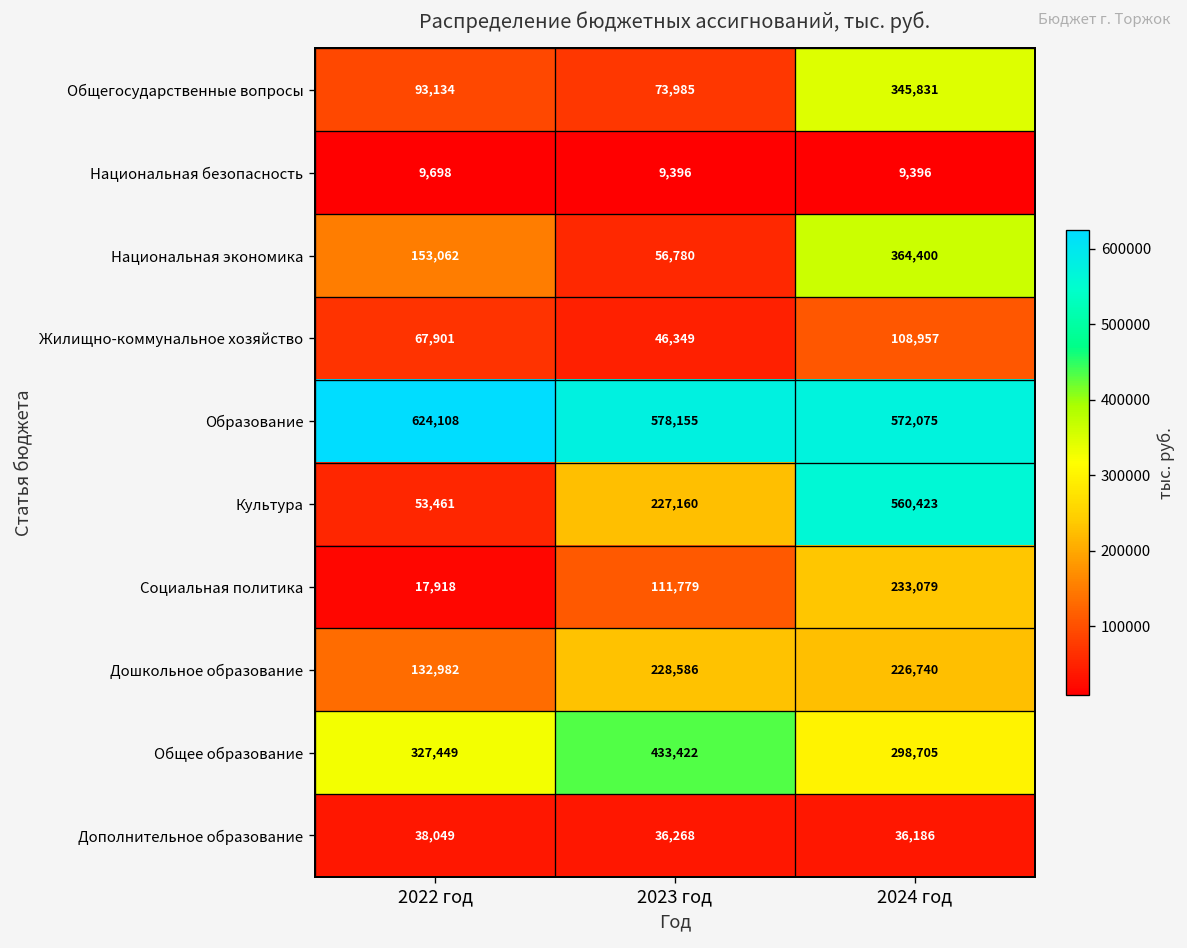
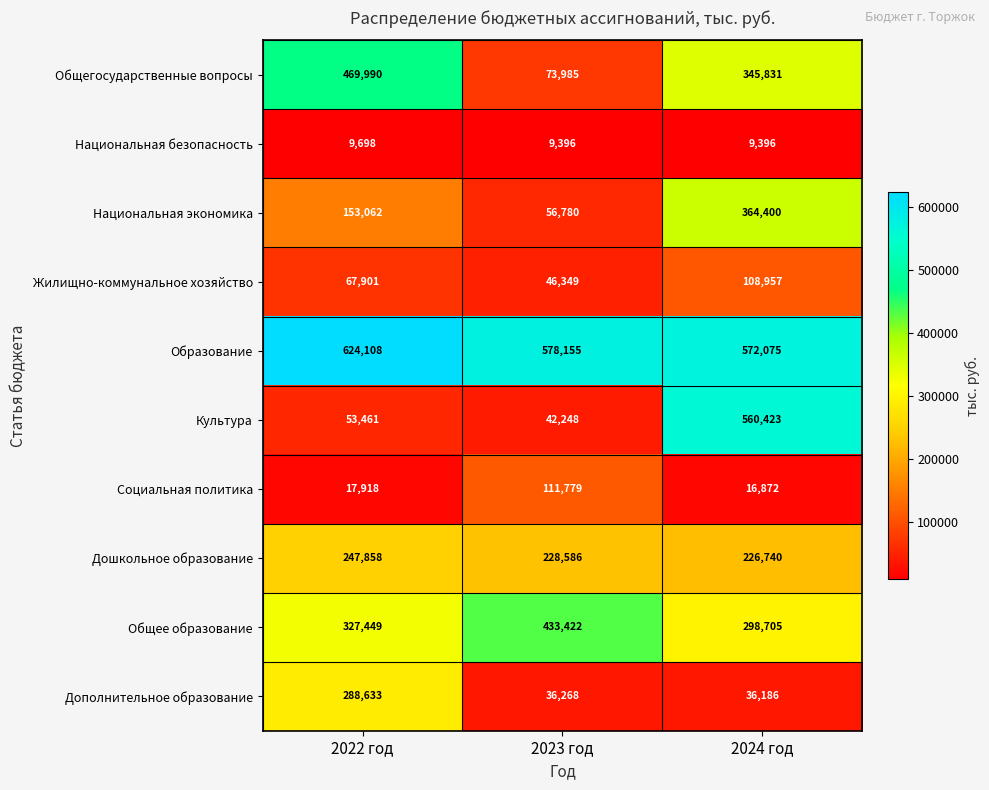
  {
    "Общегосударственные вопросы": {
-     "2022 год": "93,134",
+     "2022 год": "469,990",
      "2023 год": "73,985",
      "2024 год": "345,831"
    },
    "Национальная безопасность": {
      "2022 год": "9,698",
      "2023 год": "9,396",
      "2024 год": "9,396"
    },
    "Национальная экономика": {
      "2022 год": "153,062",
      "2023 год": "56,780",
      "2024 год": "364,400"
    },
    "Жилищно-коммунальное хозяйство": {
      "2022 год": "67,901",
      "2023 год": "46,349",
      "2024 год": "108,957"
    },
    "Образование": {
      "2022 год": "624,108",
      "2023 год": "578,155",
      "2024 год": "572,075"
    },
    "Культура": {
      "2022 год": "53,461",
-     "2023 год": "227,160",
+     "2023 год": "42,248",
      "2024 год": "560,423"
    },
    "Социальная политика": {
      "2022 год": "17,918",
      "2023 год": "111,779",
-     "2024 год": "233,079"
+     "2024 год": "16,872"
    },
    "Дошкольное образование": {
-     "2022 год": "132,982",
+     "2022 год": "247,858",
      "2023 год": "228,586",
      "2024 год": "226,740"
    },
    "Общее образование": {
      "2022 год": "327,449",
      "2023 год": "433,422",
      "2024 год": "298,705"
    },
    "Дополнительное образование": {
-     "2022 год": "38,049",
+     "2022 год": "288,633",
      "2023 год": "36,268",
      "2024 год": "36,186"
    }
  }
